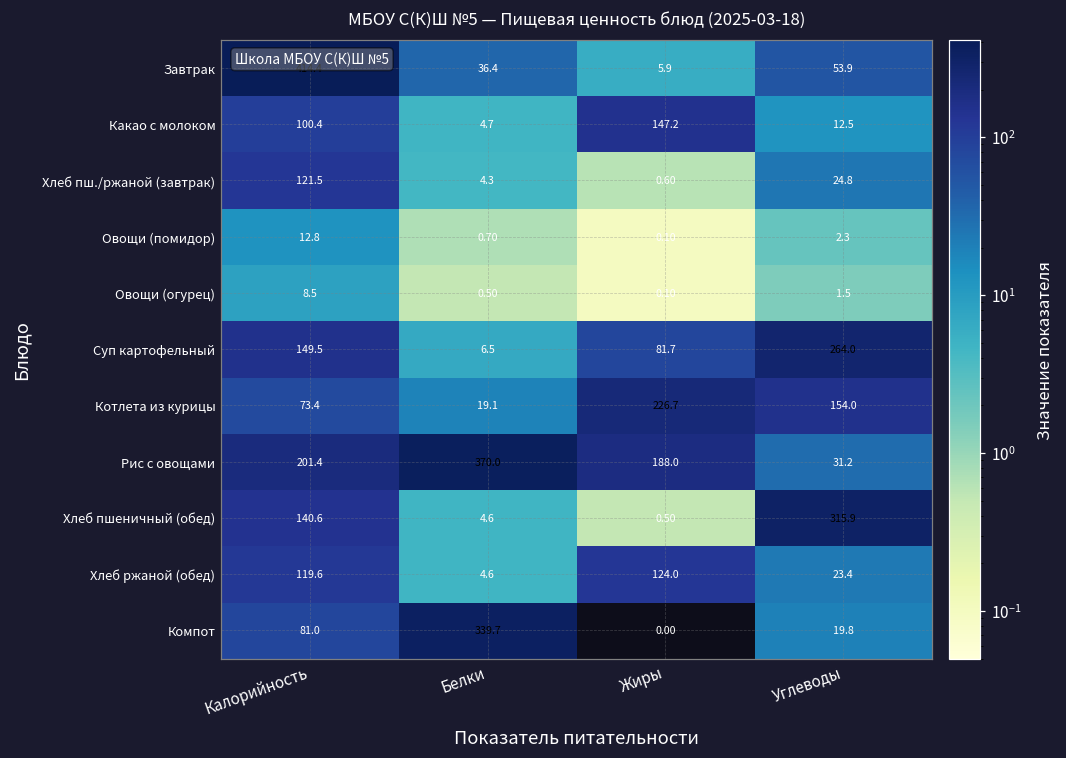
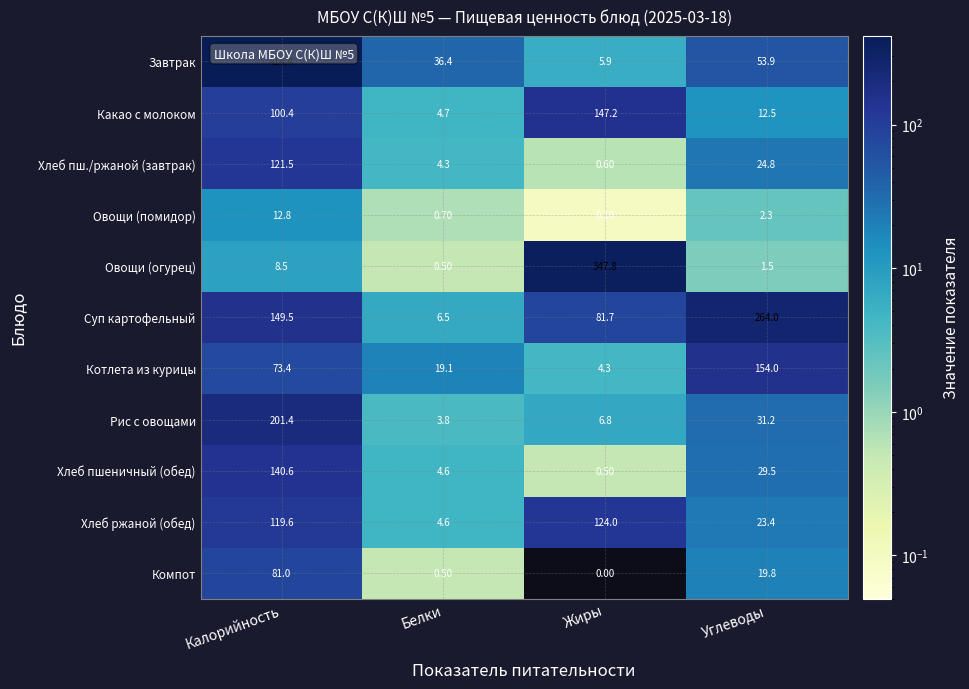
  {
    "Завтрак": {
      "Белки": 36.4,
      "Жиры": 5.9,
      "Углеводы": 53.9
    },
    "Какао с молоком": {
      "Калорийность": 100.4,
      "Белки": 4.7,
      "Жиры": 147.2,
      "Углеводы": 12.5
    },
    "Хлеб пш./ржаной (завтрак)": {
      "Калорийность": 121.5,
      "Белки": 4.3,
      "Жиры": 0.60,
      "Углеводы": 24.8
    },
    "Овощи (помидор)": {
      "Калорийность": 12.8,
      "Белки": 0.70,
      "Жиры": 0.10,
      "Углеводы": 2.3
    },
    "Овощи (огурец)": {
      "Калорийность": 8.5,
      "Белки": 0.50,
-     "Жиры": 0.10,
+     "Жиры": 347.8,
      "Углеводы": 1.5
    },
    "Суп картофельный": {
      "Калорийность": 149.5,
      "Белки": 6.5,
      "Жиры": 81.7,
      "Углеводы": 264.0
    },
    "Котлета из курицы": {
      "Калорийность": 73.4,
      "Белки": 19.1,
-     "Жиры": 226.7,
+     "Жиры": 4.3,
      "Углеводы": 154.0
    },
    "Рис с овощами": {
      "Калорийность": 201.4,
-     "Белки": 370.0,
-     "Жиры": 188.0,
+     "Белки": 3.8,
+     "Жиры": 6.8,
      "Углеводы": 31.2
    },
    "Хлеб пшеничный (обед)": {
      "Калорийность": 140.6,
      "Белки": 4.6,
      "Жиры": 0.50,
-     "Углеводы": 315.9
+     "Углеводы": 29.5
    },
    "Хлеб ржаной (обед)": {
      "Калорийность": 119.6,
      "Белки": 4.6,
      "Жиры": 124.0,
      "Углеводы": 23.4
    },
    "Компот": {
      "Калорийность": 81.0,
-     "Белки": 339.7,
+     "Белки": 0.50,
      "Жиры": 0.00,
      "Углеводы": 19.8
    }
  }
